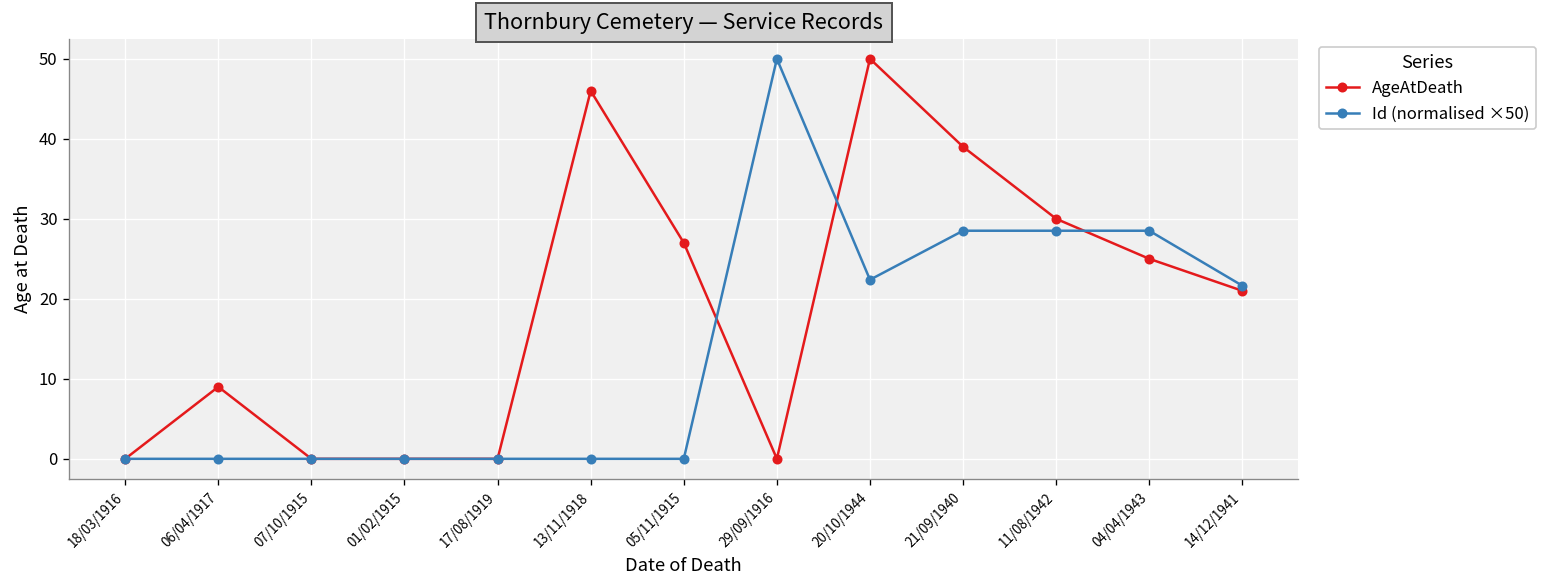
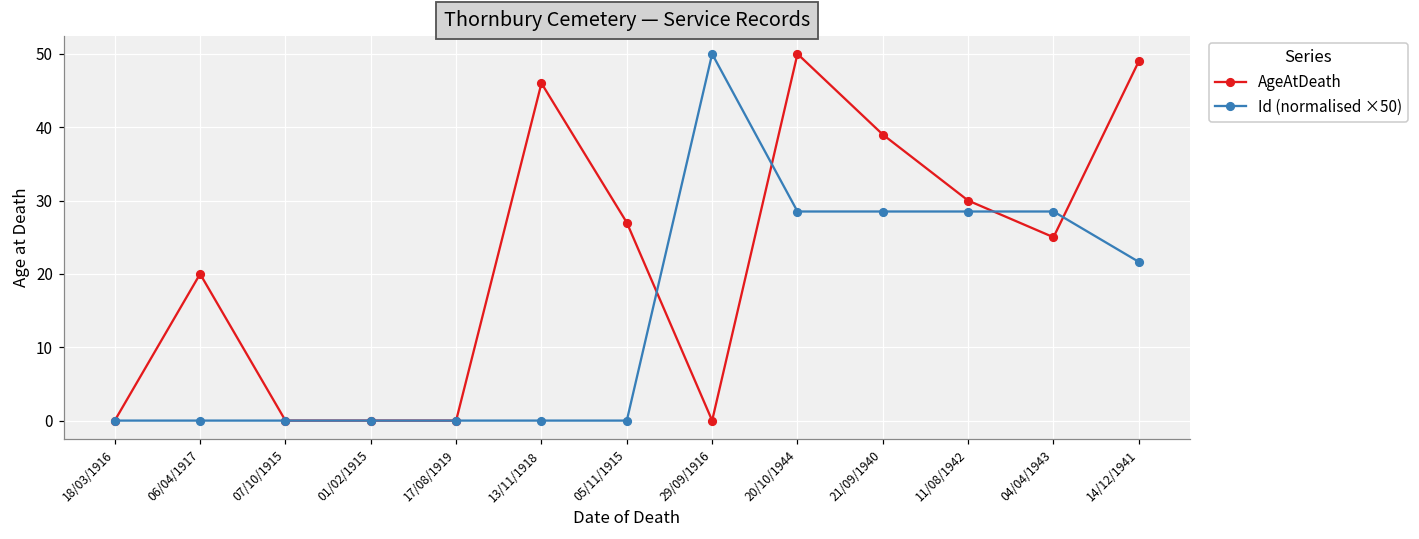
  {
    "AgeAtDeath": {
-     "06/04/1917": 9,
+     "06/04/1917": 20,
      "13/11/1918": 46,
      "05/11/1915": 27,
      "29/09/1916": 0,
      "20/10/1944": 50,
      "21/09/1940": 39,
      "11/08/1942": 30,
      "04/04/1943": 25,
-     "14/12/1941": 21
+     "14/12/1941": 49
    },
    "Id (normalised ×50)": {
      "06/04/1917": 0,
      "13/11/1918": 0,
      "05/11/1915": 0,
      "29/09/1916": 50,
-     "20/10/1944": 22,
+     "20/10/1944": 29,
      "21/09/1940": 29,
      "11/08/1942": 29,
      "04/04/1943": 29,
      "14/12/1941": 22
    }
  }
